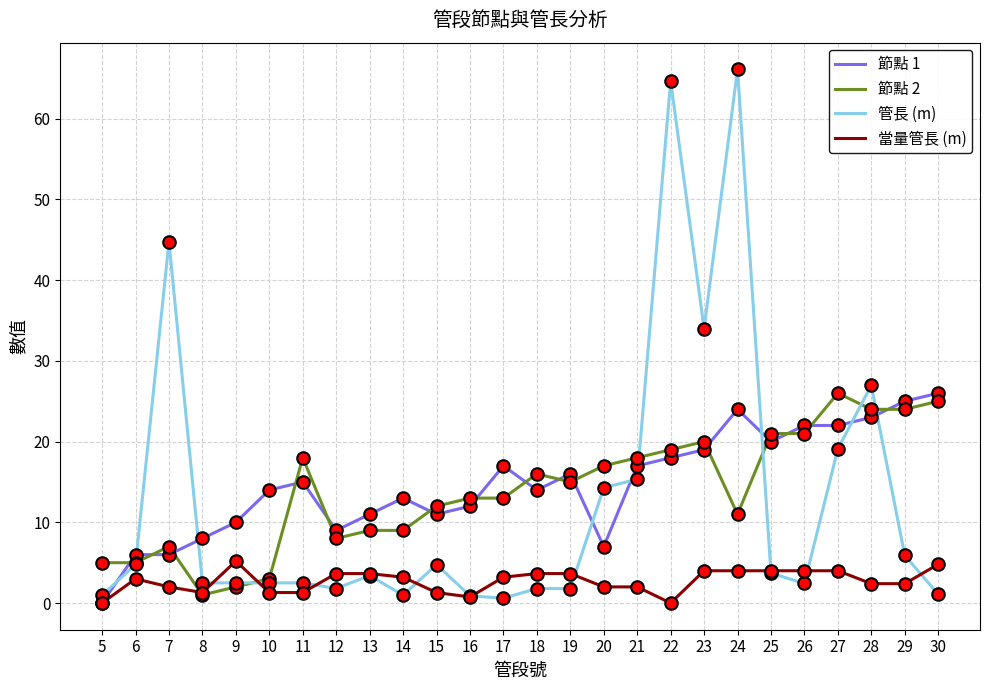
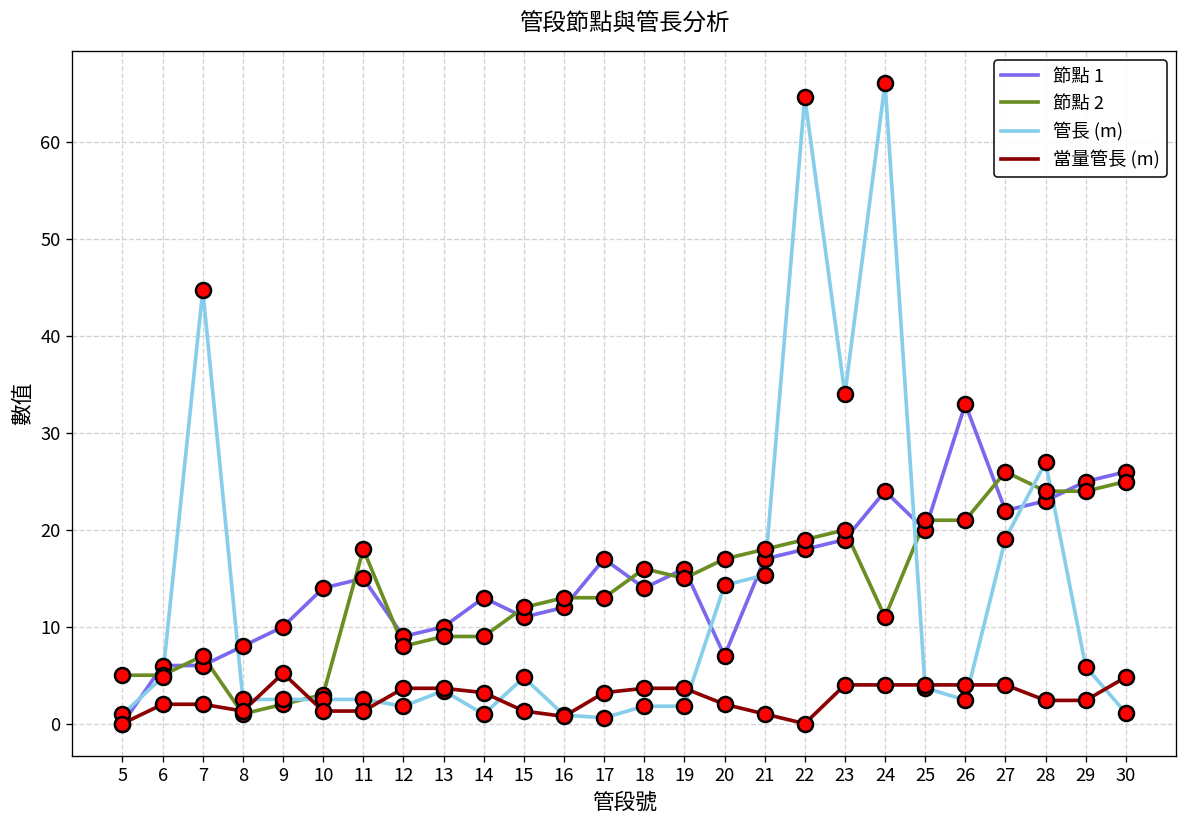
  {
    "節點 1": {
      "6": 6,
      "7": 6,
      "8": 8,
      "9": 10,
      "10": 14,
      "11": 15,
      "12": 9,
-     "13": 11,
+     "13": 10,
      "14": 13,
      "15": 11,
      "16": 12,
      "17": 17,
      "18": 14,
      "19": 16,
      "20": 7,
      "21": 17,
      "22": 18,
      "23": 19,
      "24": 24,
      "25": 20,
-     "26": 22,
+     "26": 33,
      "27": 22,
      "28": 23,
      "29": 25,
      "30": 26
    },
    "節點 2": {
      "5": 5,
      "7": 7,
      "9": 2,
      "10": 3,
      "11": 18,
      "12": 8,
      "13": 9,
      "14": 9,
      "15": 12,
      "16": 13,
      "17": 13,
      "18": 16,
      "19": 15,
      "20": 17,
      "21": 18,
      "22": 19,
      "23": 20,
      "24": 11,
      "25": 21,
      "26": 21,
      "27": 26,
      "28": 24,
      "29": 24,
      "30": 25
    },
    "管長 (m)": {
      "5": 1,
      "7": 45,
      "8": 3,
      "9": 3,
      "10": 3,
      "11": 3,
      "12": 2,
      "14": 1,
      "15": 5,
      "17": 1,
      "18": 2,
      "19": 2,
      "20": 14,
      "21": 15,
      "22": 65,
      "23": 34,
      "24": 66,
      "26": 2,
      "27": 19,
      "28": 27,
      "29": 6,
      "30": 1
    },
    "當量管長 (m)": {
-     "6": 3,
+     "6": 2,
      "7": 2,
      "9": 5,
      "10": 1,
      "11": 1,
      "12": 4,
      "14": 3,
      "15": 1,
      "17": 3,
      "18": 4,
      "19": 4,
      "20": 2,
-     "21": 2,
+     "21": 1,
      "22": 0,
      "23": 4,
      "24": 4,
      "26": 4,
      "27": 4,
      "28": 2,
      "29": 2,
      "30": 5
    }
  }
